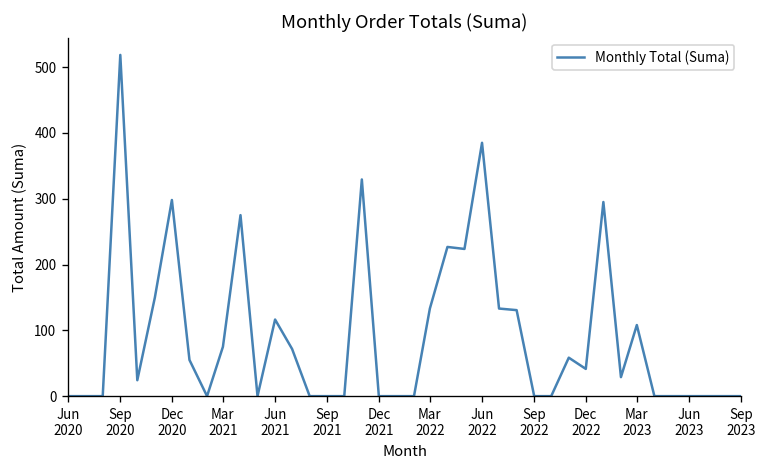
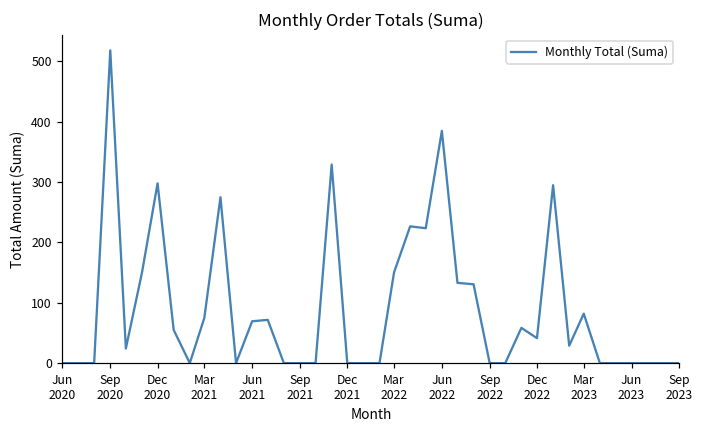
  {
    "Jun 2020": 0,
    "Sep 2020": 520,
    "Dec 2020": 300,
    "Mar 2021": 80,
-   "Jun 2021": 120,
+   "Jun 2021": 70,
    "Sep 2021": 0,
    "Dec 2021": 0,
-   "Mar 2022": 130,
+   "Mar 2022": 150,
    "Jun 2022": 380,
    "Sep 2022": 0,
    "Dec 2022": 40,
-   "Mar 2023": 110,
+   "Mar 2023": 80,
    "Jun 2023": 0,
    "Sep 2023": 0
  }
